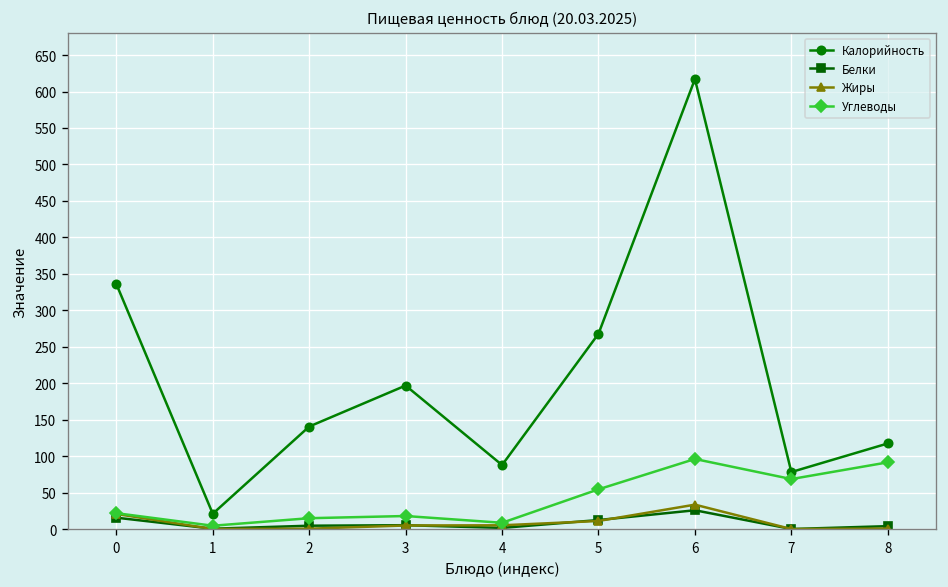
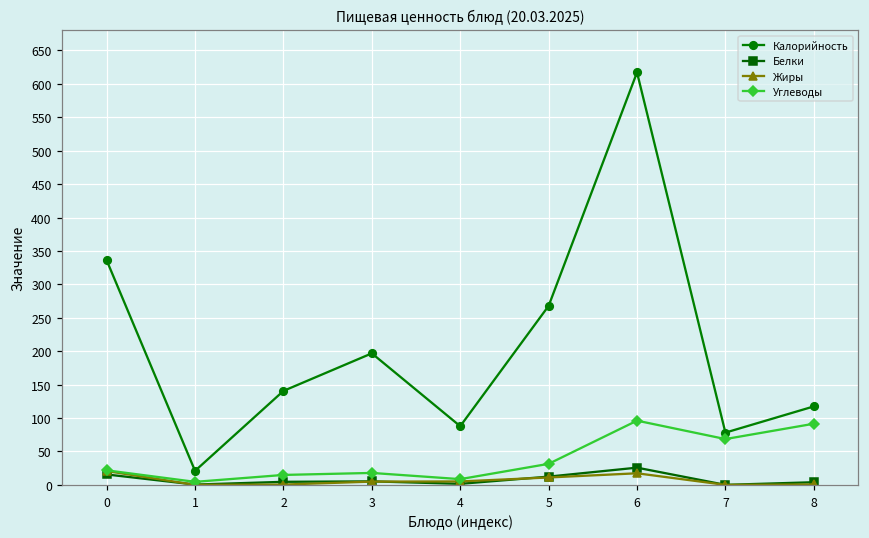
  {
    "Жиры": {
-     "6": 30
+     "6": 20
    },
    "Углеводы": {
      "2": 10,
      "3": 20,
-     "5": 50,
+     "5": 30,
      "6": 100,
      "7": 70,
      "8": 90
    }
  }
